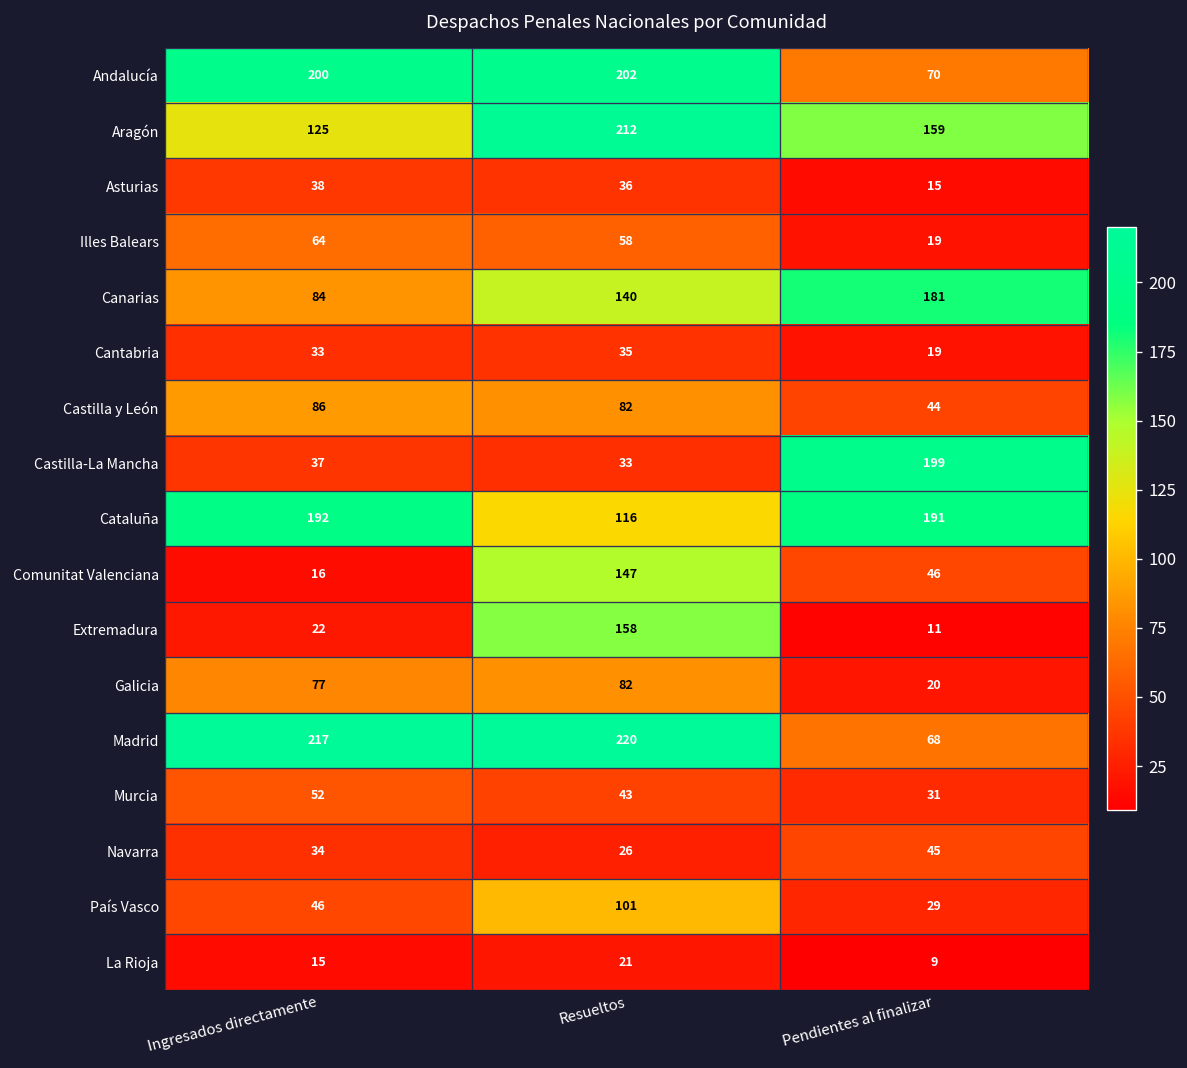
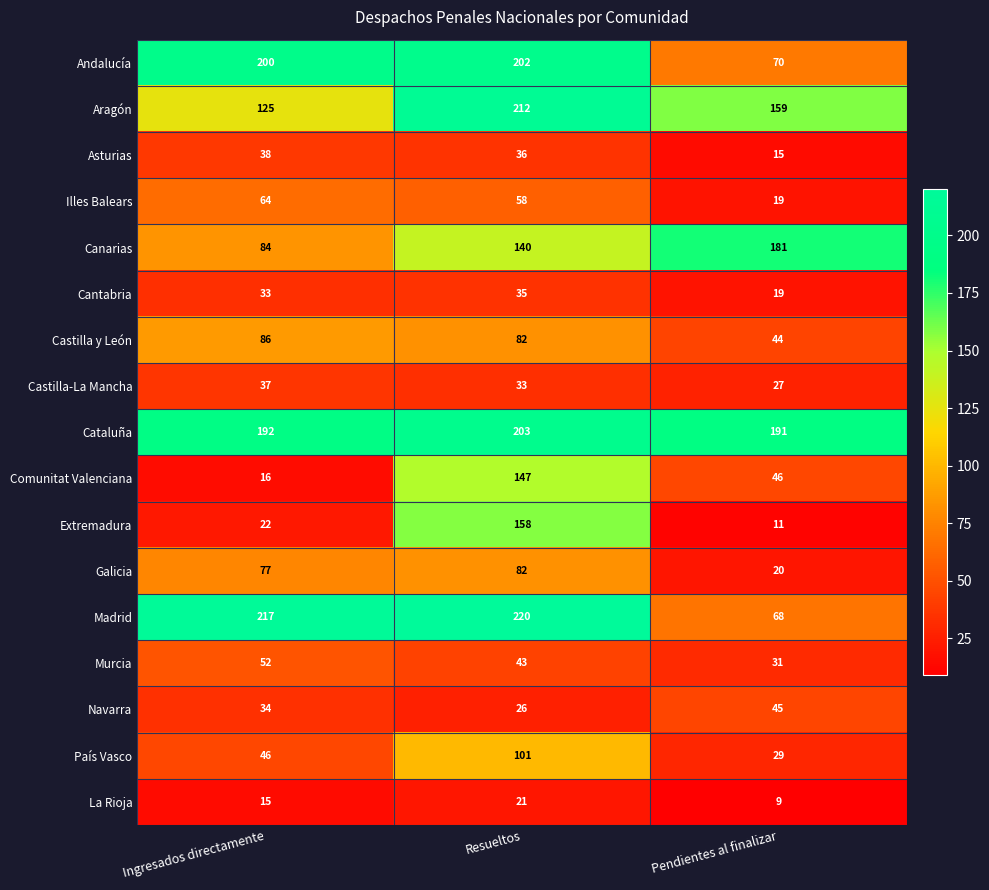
  {
    "Andalucía": {
      "Ingresados directamente": 200,
      "Resueltos": 202,
      "Pendientes al finalizar": 70
    },
    "Aragón": {
      "Ingresados directamente": 125,
      "Resueltos": 212,
      "Pendientes al finalizar": 159
    },
    "Asturias": {
      "Ingresados directamente": 38,
      "Resueltos": 36,
      "Pendientes al finalizar": 15
    },
    "Illes Balears": {
      "Ingresados directamente": 64,
      "Resueltos": 58,
      "Pendientes al finalizar": 19
    },
    "Canarias": {
      "Ingresados directamente": 84,
      "Resueltos": 140,
      "Pendientes al finalizar": 181
    },
    "Cantabria": {
      "Ingresados directamente": 33,
      "Resueltos": 35,
      "Pendientes al finalizar": 19
    },
    "Castilla y León": {
      "Ingresados directamente": 86,
      "Resueltos": 82,
      "Pendientes al finalizar": 44
    },
    "Castilla-La Mancha": {
      "Ingresados directamente": 37,
      "Resueltos": 33,
-     "Pendientes al finalizar": 199
+     "Pendientes al finalizar": 27
    },
    "Cataluña": {
      "Ingresados directamente": 192,
-     "Resueltos": 116,
+     "Resueltos": 203,
      "Pendientes al finalizar": 191
    },
    "Comunitat Valenciana": {
      "Ingresados directamente": 16,
      "Resueltos": 147,
      "Pendientes al finalizar": 46
    },
    "Extremadura": {
      "Ingresados directamente": 22,
      "Resueltos": 158,
      "Pendientes al finalizar": 11
    },
    "Galicia": {
      "Ingresados directamente": 77,
      "Resueltos": 82,
      "Pendientes al finalizar": 20
    },
    "Madrid": {
      "Ingresados directamente": 217,
      "Resueltos": 220,
      "Pendientes al finalizar": 68
    },
    "Murcia": {
      "Ingresados directamente": 52,
      "Resueltos": 43,
      "Pendientes al finalizar": 31
    },
    "Navarra": {
      "Ingresados directamente": 34,
      "Resueltos": 26,
      "Pendientes al finalizar": 45
    },
    "País Vasco": {
      "Ingresados directamente": 46,
      "Resueltos": 101,
      "Pendientes al finalizar": 29
    },
    "La Rioja": {
      "Ingresados directamente": 15,
      "Resueltos": 21,
      "Pendientes al finalizar": 9
    }
  }
